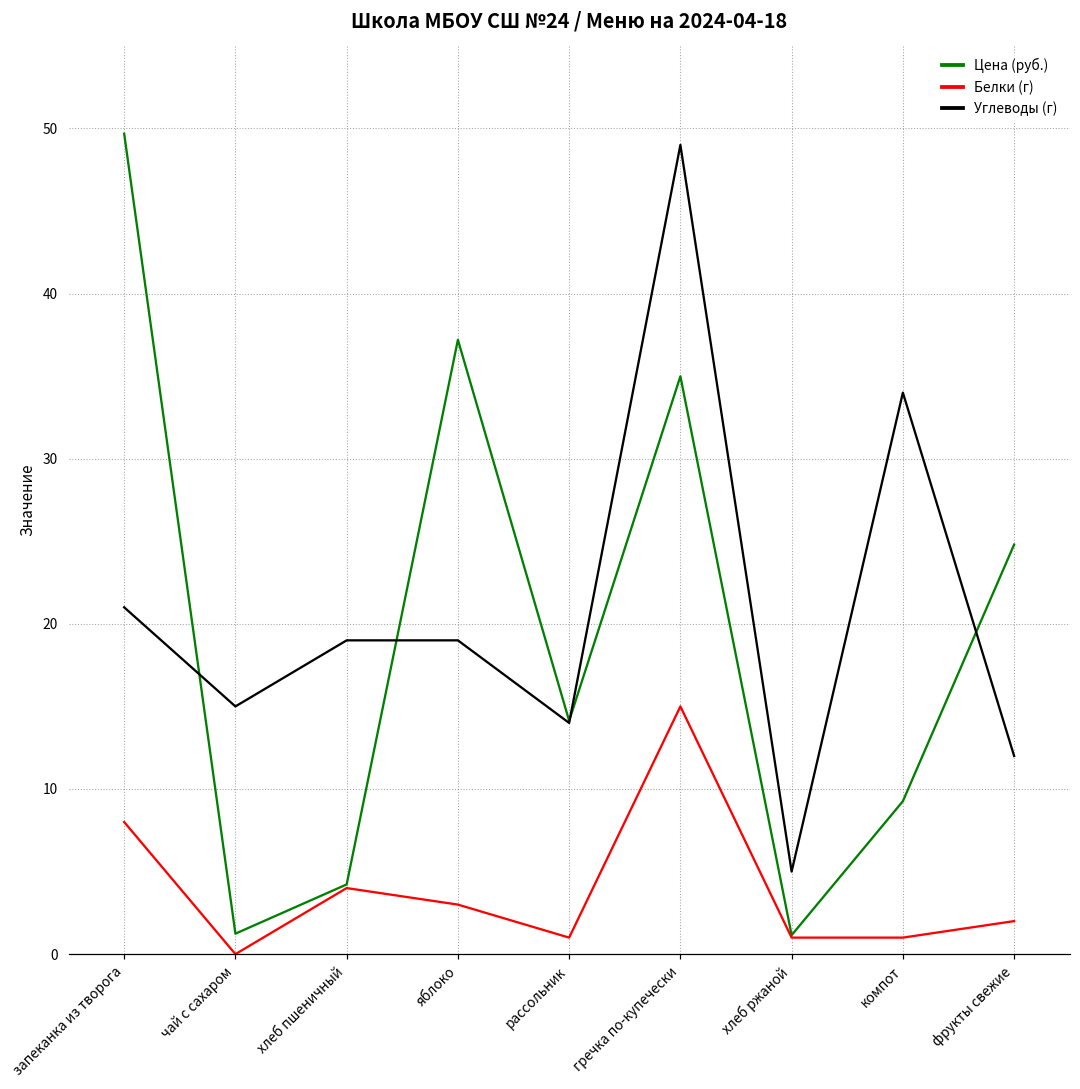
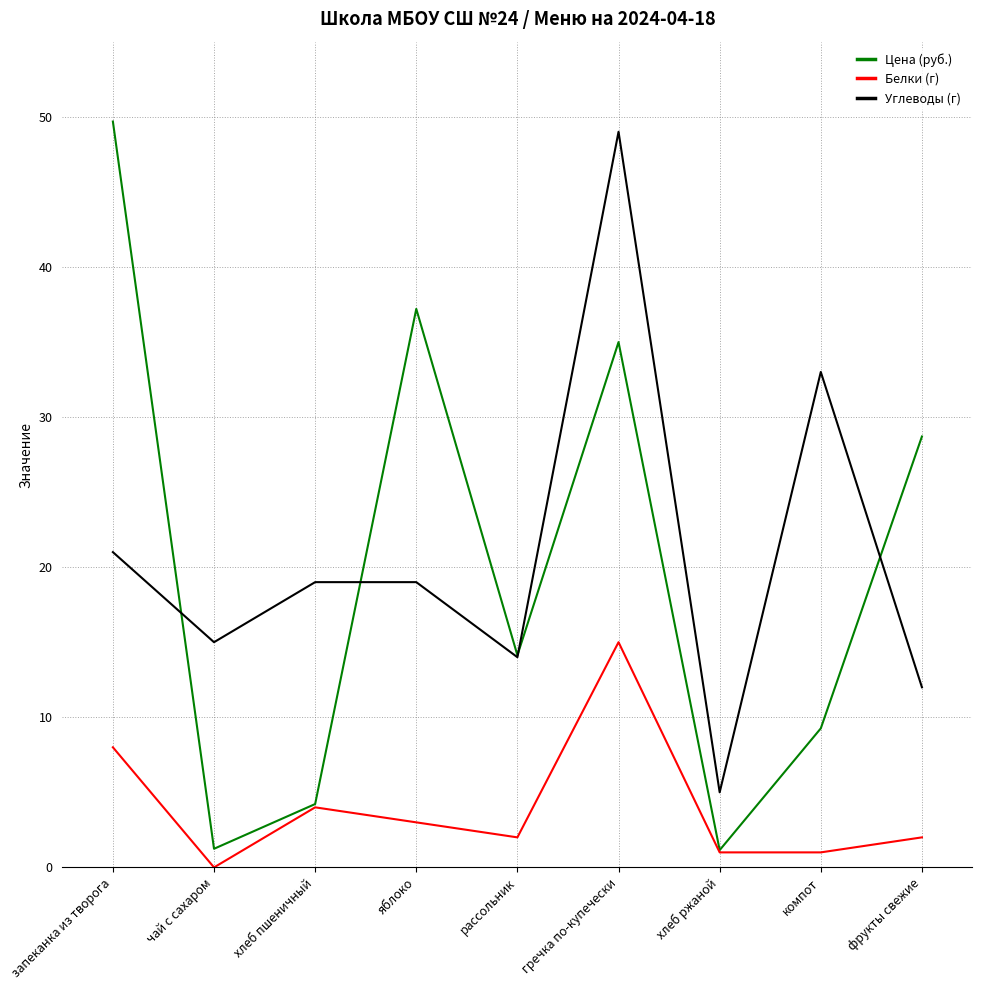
  {
    "Цена (руб.)": {
      "запеканка из творога": 49.7,
      "чай с сахаром": 1.2,
      "хлеб пшеничный": 4.2,
      "яблоко": 37.2,
      "гречка по-купечески": 35.0,
      "компот": 9.3,
-     "фрукты свежие": 24.8
+     "фрукты свежие": 28.7
    },
    "Белки (г)": {
      "запеканка из творога": 8,
      "чай с сахаром": 0,
      "хлеб пшеничный": 4,
      "яблоко": 3,
-     "рассольник": 1,
+     "рассольник": 2,
      "гречка по-купечески": 15,
      "компот": 1,
      "фрукты свежие": 2
    },
    "Углеводы (г)": {
      "запеканка из творога": 21,
      "чай с сахаром": 15,
      "хлеб пшеничный": 19,
      "яблоко": 19,
      "гречка по-купечески": 49,
      "хлеб ржаной": 5,
-     "компот": 34,
+     "компот": 33,
      "фрукты свежие": 12
    }
  }
